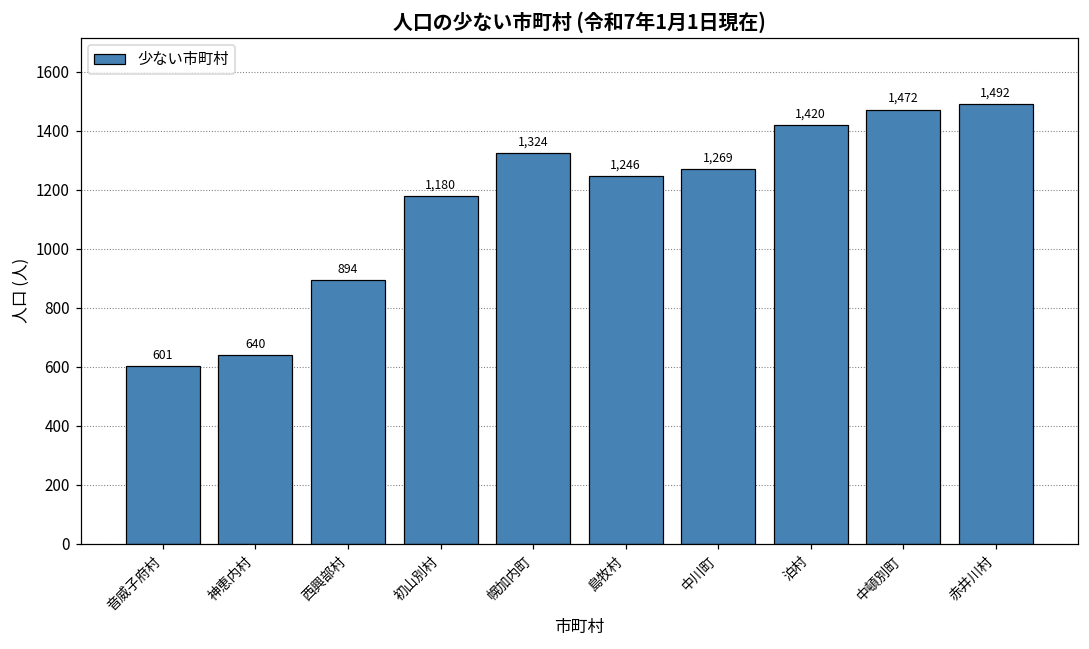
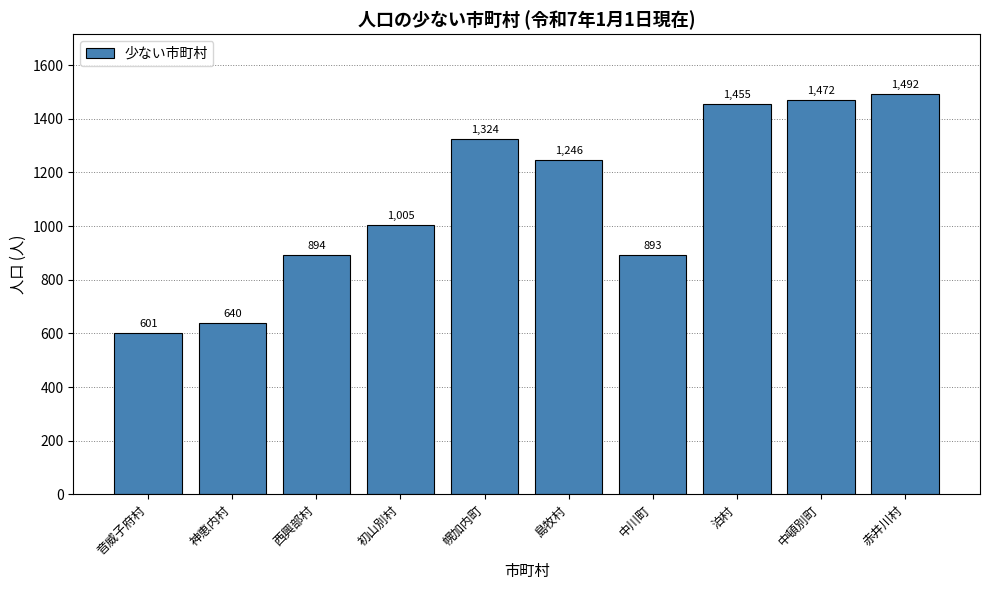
  {
    "音威子府村": "601",
    "神恵内村": "640",
    "西興部村": "894",
-   "初山別村": "1,180",
+   "初山別村": "1,005",
    "幌加内町": "1,324",
    "島牧村": "1,246",
-   "中川町": "1,269",
-   "泊村": "1,420",
+   "中川町": "893",
+   "泊村": "1,455",
    "中頓別町": "1,472",
    "赤井川村": "1,492"
  }
